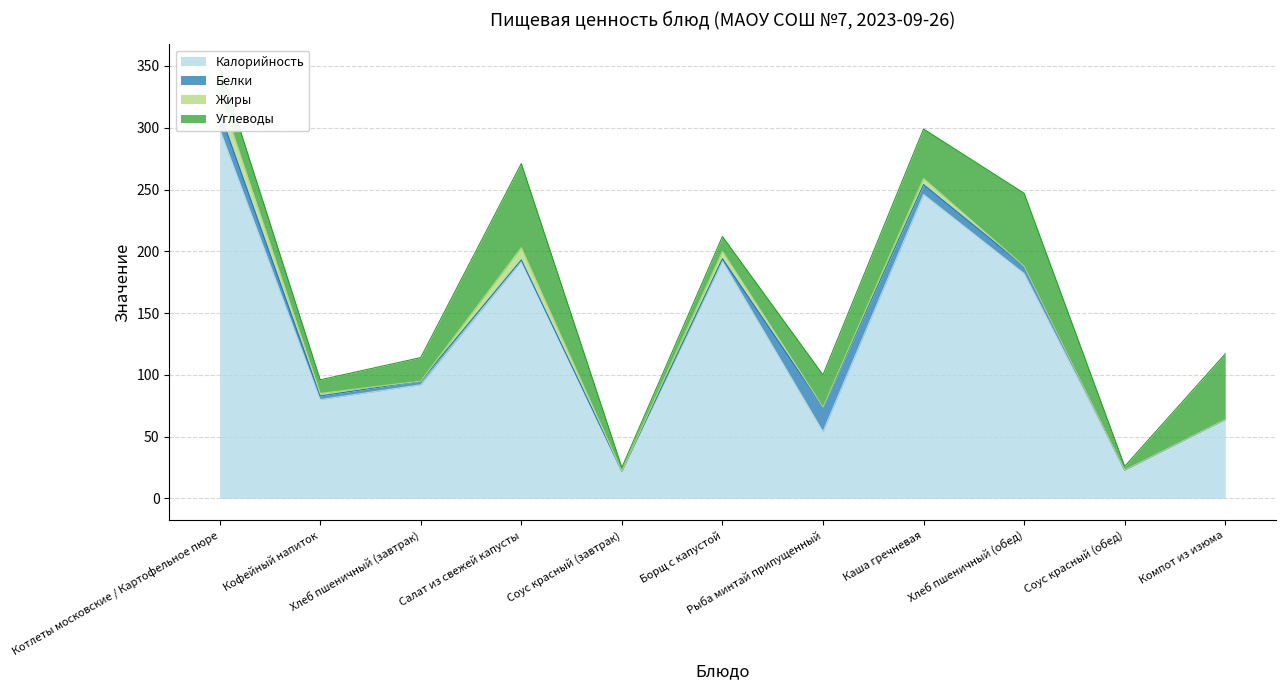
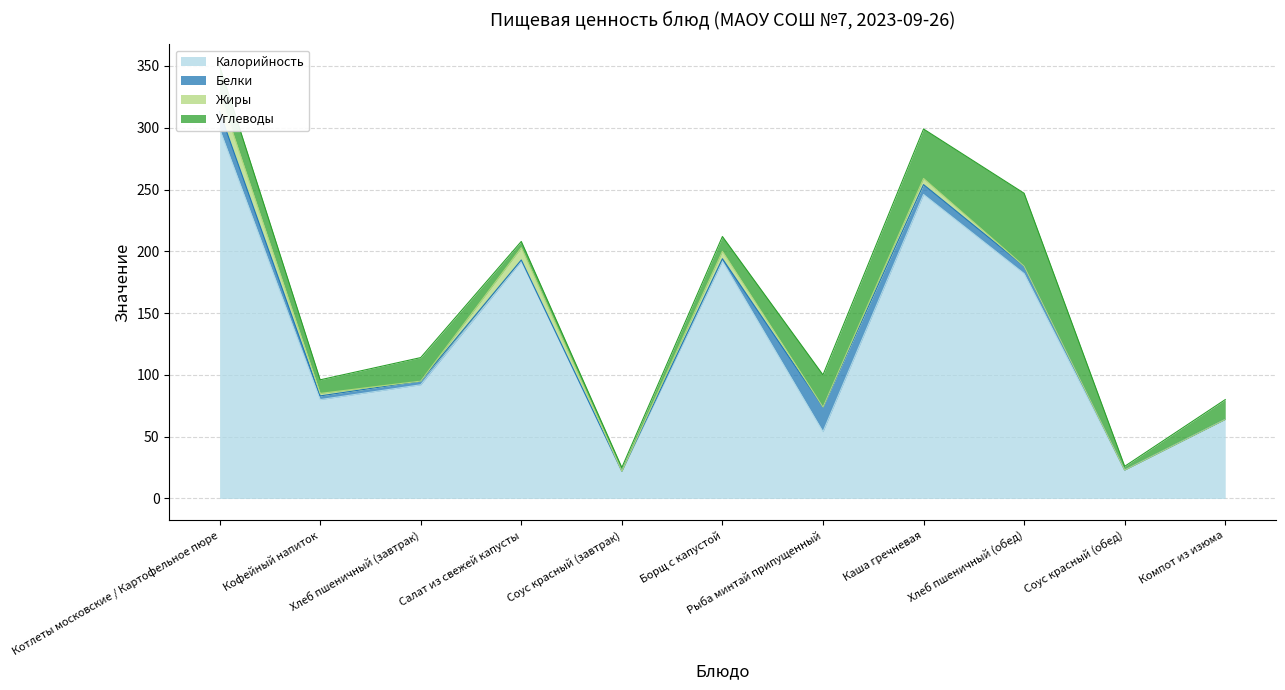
  {
    "Калорийность": {
      "Кофейный напиток": 80,
      "Хлеб пшеничный (завтрак)": 92,
      "Рыба минтай припущенный": 54,
      "Каша гречневая": 246,
      "Хлеб пшеничный (обед)": 182
    },
    "Белки": {
      "Каша гречневая": 8
    },
    "Жиры": {
      "Салат из свежей капусты": 10,
      "Борщ с капустой": 6,
      "Каша гречневая": 5
    },
    "Углеводы": {
      "Кофейный напиток": 11,
      "Хлеб пшеничный (завтрак)": 19,
-     "Салат из свежей капусты": 68,
+     "Салат из свежей капусты": 5,
      "Соус красный (завтрак)": 3,
      "Борщ с капустой": 12,
      "Рыба минтай припущенный": 26,
      "Каша гречневая": 40,
      "Хлеб пшеничный (обед)": 59,
      "Соус красный (обед)": 3,
-     "Компот из изюма": 53
+     "Компот из изюма": 16
    }
  }
